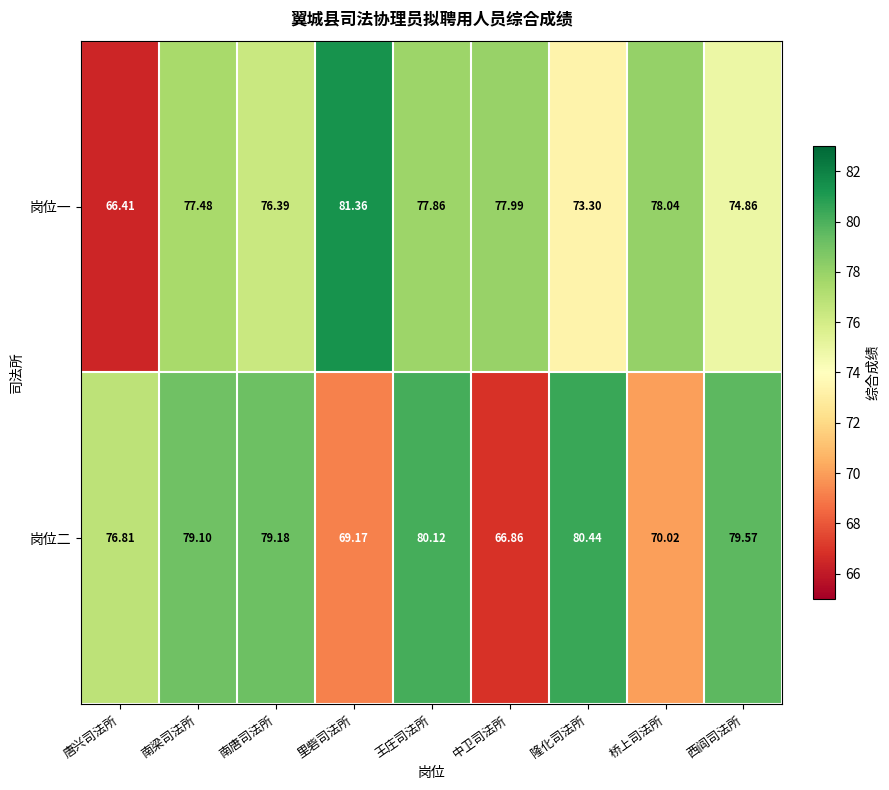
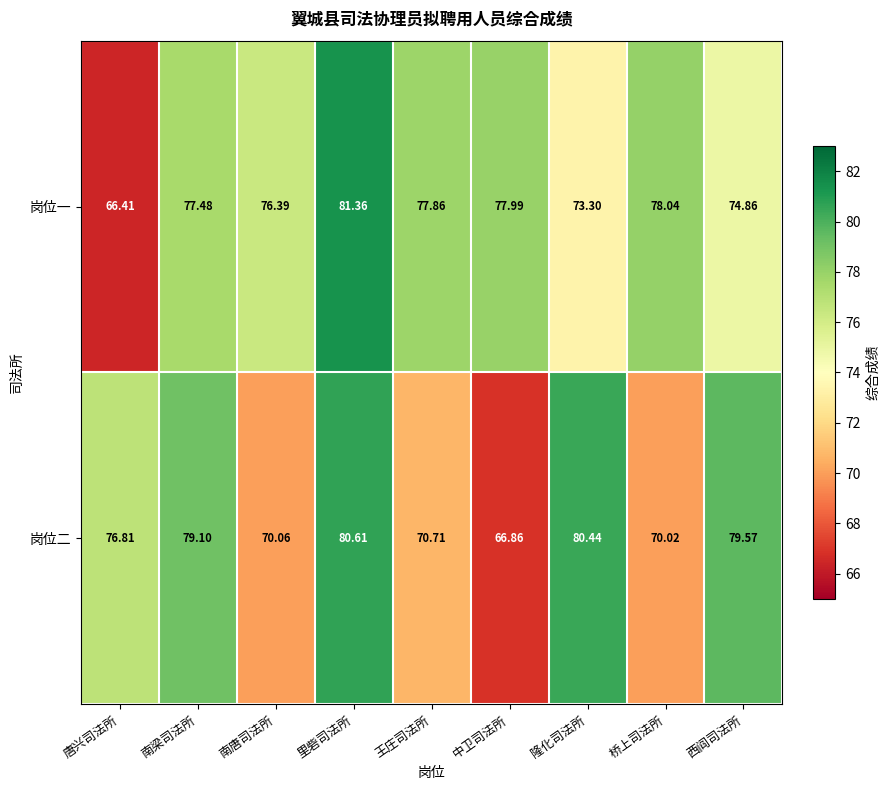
  {
    "岗位一": {
      "唐兴司法所": 66.41,
      "南梁司法所": 77.48,
      "南唐司法所": 76.39,
      "里砦司法所": 81.36,
      "王庄司法所": 77.86,
      "中卫司法所": 77.99,
      "隆化司法所": 73.30,
      "桥上司法所": 78.04,
      "西阎司法所": 74.86
    },
    "岗位二": {
      "唐兴司法所": 76.81,
      "南梁司法所": 79.10,
-     "南唐司法所": 79.18,
-     "里砦司法所": 69.17,
-     "王庄司法所": 80.12,
+     "南唐司法所": 70.06,
+     "里砦司法所": 80.61,
+     "王庄司法所": 70.71,
      "中卫司法所": 66.86,
      "隆化司法所": 80.44,
      "桥上司法所": 70.02,
      "西阎司法所": 79.57
    }
  }
